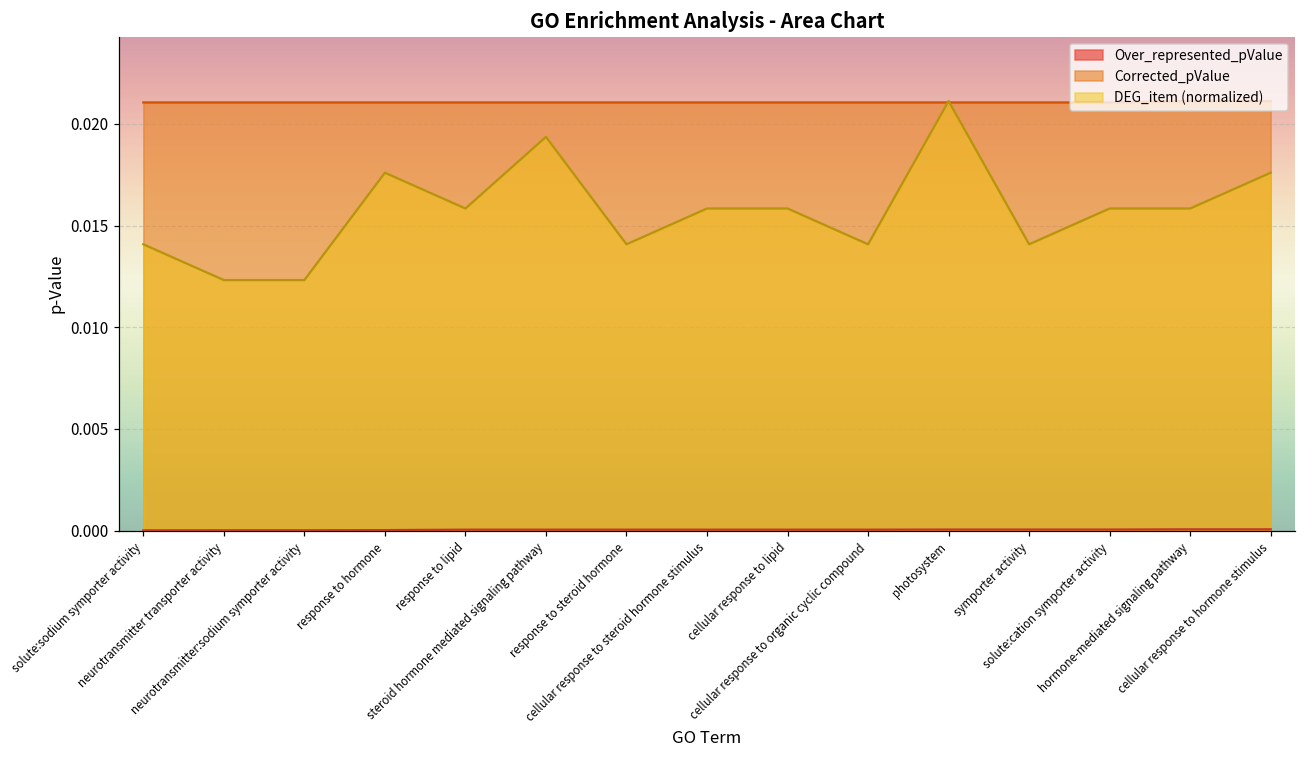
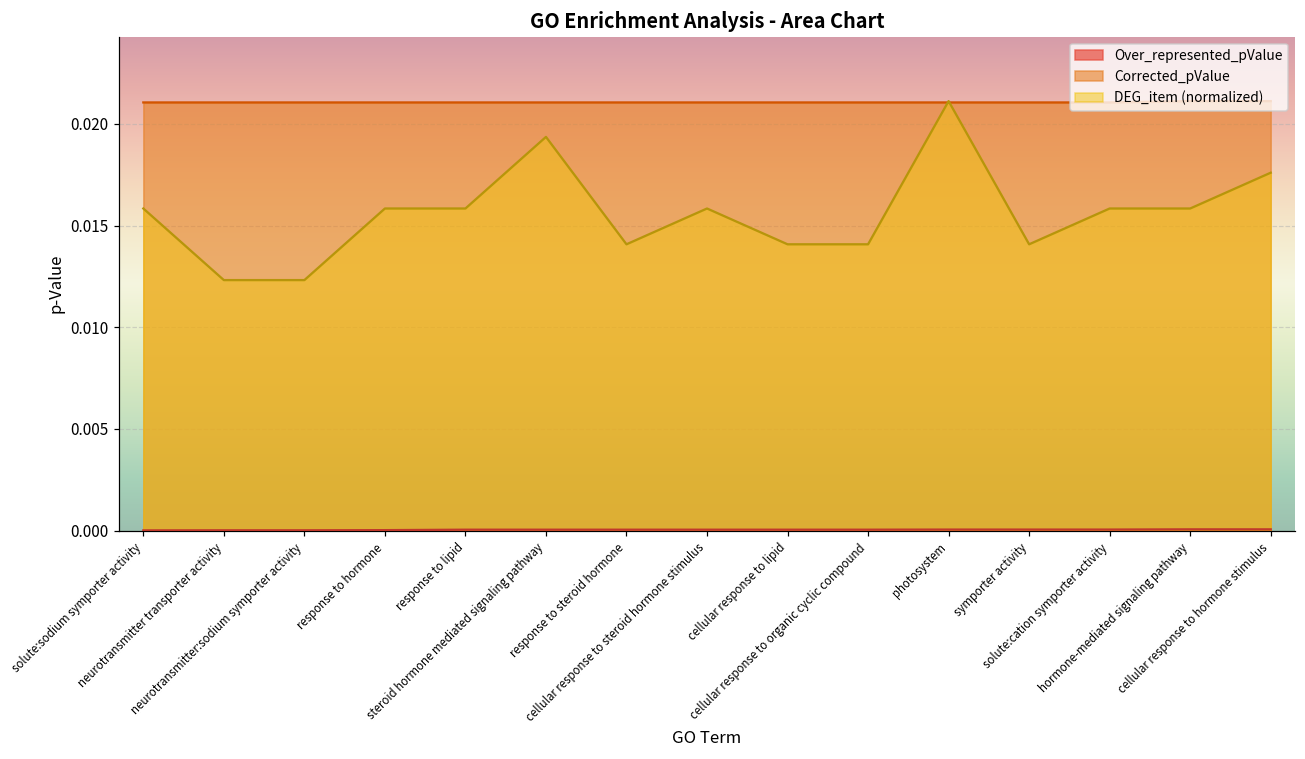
  {
    "DEG_item (normalized)": {
-     "solute:sodium symporter activity": 0.0141,
+     "solute:sodium symporter activity": 0.0158,
      "neurotransmitter transporter activity": 0.0123,
      "neurotransmitter:sodium symporter activity": 0.0123,
-     "response to hormone": 0.0176,
+     "response to hormone": 0.0158,
      "response to lipid": 0.0158,
      "steroid hormone mediated signaling pathway": 0.0194,
      "response to steroid hormone": 0.0141,
      "cellular response to steroid hormone stimulus": 0.0158,
-     "cellular response to lipid": 0.0158,
+     "cellular response to lipid": 0.0141,
      "cellular response to organic cyclic compound": 0.0141,
      "symporter activity": 0.0141,
      "solute:cation symporter activity": 0.0158,
      "hormone-mediated signaling pathway": 0.0158,
      "cellular response to hormone stimulus": 0.0176
    }
  }
